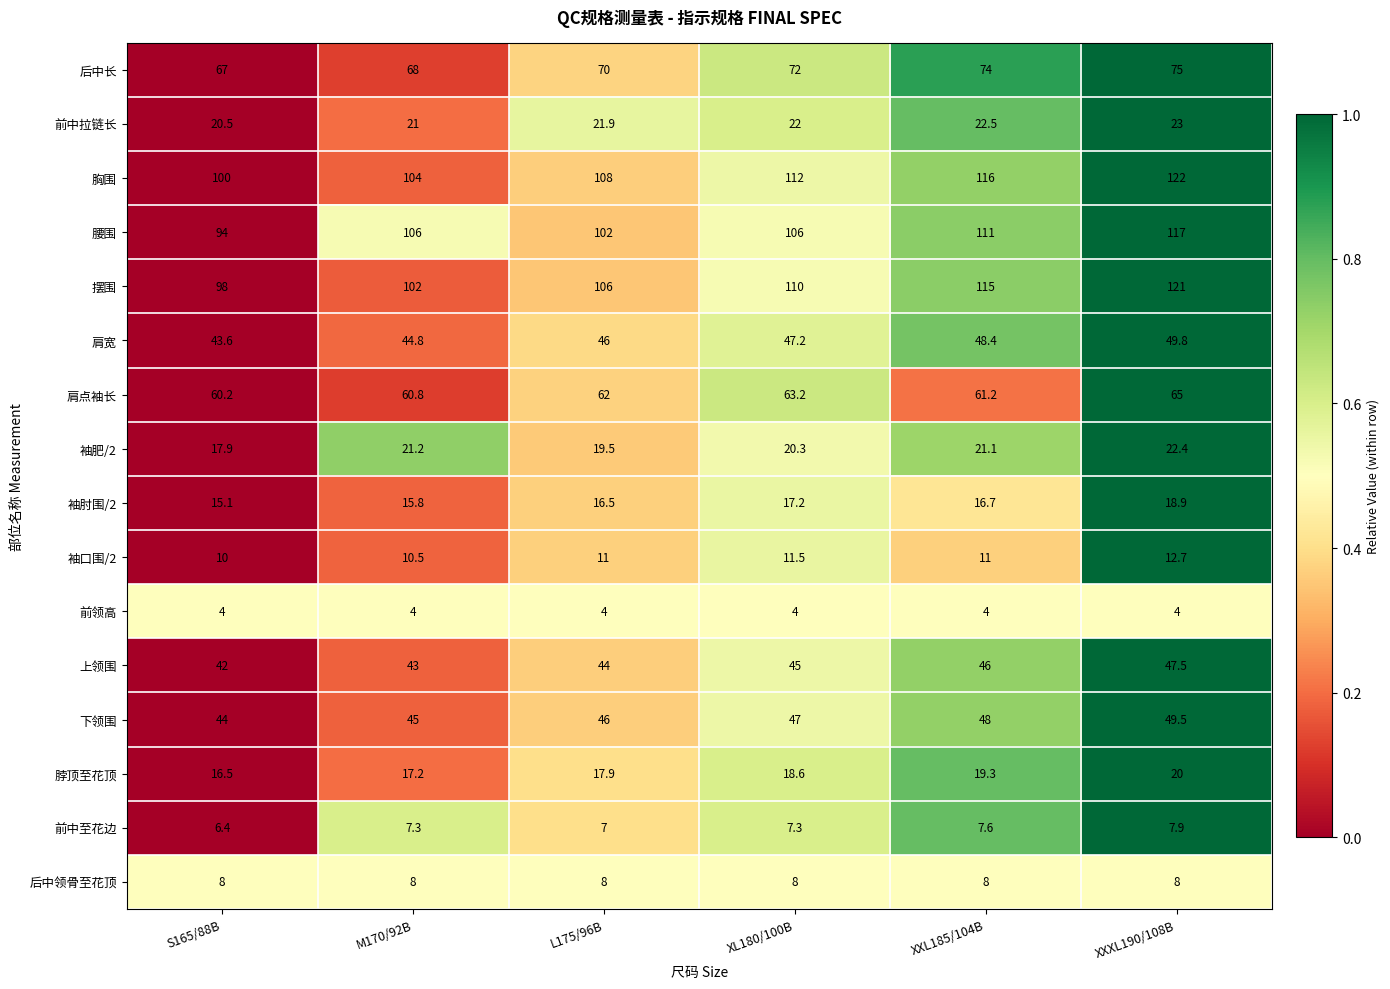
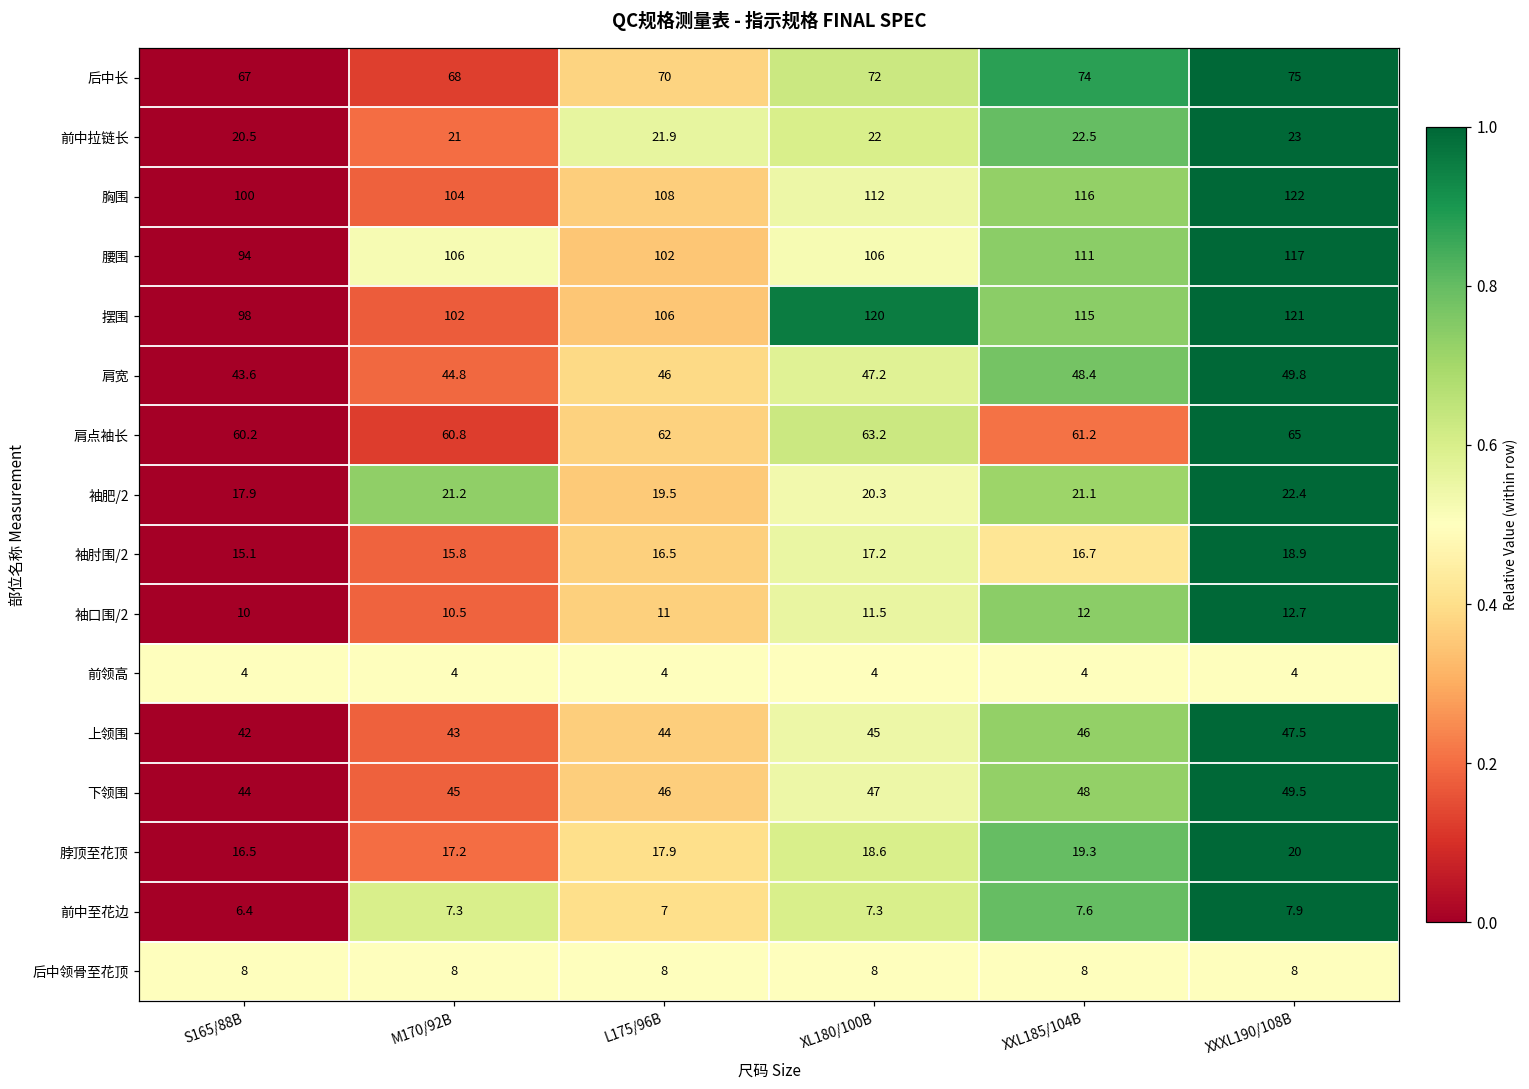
  {
    "后中长": {
      "S165/88B": 67,
      "M170/92B": 68,
      "L175/96B": 70,
      "XL180/100B": 72,
      "XXL185/104B": 74,
      "XXXL190/108B": 75
    },
    "前中拉链长": {
      "S165/88B": 20.5,
      "M170/92B": 21,
      "L175/96B": 21.9,
      "XL180/100B": 22,
      "XXL185/104B": 22.5,
      "XXXL190/108B": 23
    },
    "胸围": {
      "S165/88B": 100,
      "M170/92B": 104,
      "L175/96B": 108,
      "XL180/100B": 112,
      "XXL185/104B": 116,
      "XXXL190/108B": 122
    },
    "腰围": {
      "S165/88B": 94,
      "M170/92B": 106,
      "L175/96B": 102,
      "XL180/100B": 106,
      "XXL185/104B": 111,
      "XXXL190/108B": 117
    },
    "摆围": {
      "S165/88B": 98,
      "M170/92B": 102,
      "L175/96B": 106,
-     "XL180/100B": 110,
+     "XL180/100B": 120,
      "XXL185/104B": 115,
      "XXXL190/108B": 121
    },
    "肩宽": {
      "S165/88B": 43.6,
      "M170/92B": 44.8,
      "L175/96B": 46,
      "XL180/100B": 47.2,
      "XXL185/104B": 48.4,
      "XXXL190/108B": 49.8
    },
    "肩点袖长": {
      "S165/88B": 60.2,
      "M170/92B": 60.8,
      "L175/96B": 62,
      "XL180/100B": 63.2,
      "XXL185/104B": 61.2,
      "XXXL190/108B": 65
    },
    "袖肥/2": {
      "S165/88B": 17.9,
      "M170/92B": 21.2,
      "L175/96B": 19.5,
      "XL180/100B": 20.3,
      "XXL185/104B": 21.1,
      "XXXL190/108B": 22.4
    },
    "袖肘围/2": {
      "S165/88B": 15.1,
      "M170/92B": 15.8,
      "L175/96B": 16.5,
      "XL180/100B": 17.2,
      "XXL185/104B": 16.7,
      "XXXL190/108B": 18.9
    },
    "袖口围/2": {
      "S165/88B": 10,
      "M170/92B": 10.5,
      "L175/96B": 11,
      "XL180/100B": 11.5,
-     "XXL185/104B": 11,
+     "XXL185/104B": 12,
      "XXXL190/108B": 12.7
    },
    "前领高": {
      "S165/88B": 4,
      "M170/92B": 4,
      "L175/96B": 4,
      "XL180/100B": 4,
      "XXL185/104B": 4,
      "XXXL190/108B": 4
    },
    "上领围": {
      "S165/88B": 42,
      "M170/92B": 43,
      "L175/96B": 44,
      "XL180/100B": 45,
      "XXL185/104B": 46,
      "XXXL190/108B": 47.5
    },
    "下领围": {
      "S165/88B": 44,
      "M170/92B": 45,
      "L175/96B": 46,
      "XL180/100B": 47,
      "XXL185/104B": 48,
      "XXXL190/108B": 49.5
    },
    "脖顶至花顶": {
      "S165/88B": 16.5,
      "M170/92B": 17.2,
      "L175/96B": 17.9,
      "XL180/100B": 18.6,
      "XXL185/104B": 19.3,
      "XXXL190/108B": 20
    },
    "前中至花边": {
      "S165/88B": 6.4,
      "M170/92B": 7.3,
      "L175/96B": 7,
      "XL180/100B": 7.3,
      "XXL185/104B": 7.6,
      "XXXL190/108B": 7.9
    },
    "后中领骨至花顶": {
      "S165/88B": 8,
      "M170/92B": 8,
      "L175/96B": 8,
      "XL180/100B": 8,
      "XXL185/104B": 8,
      "XXXL190/108B": 8
    }
  }
